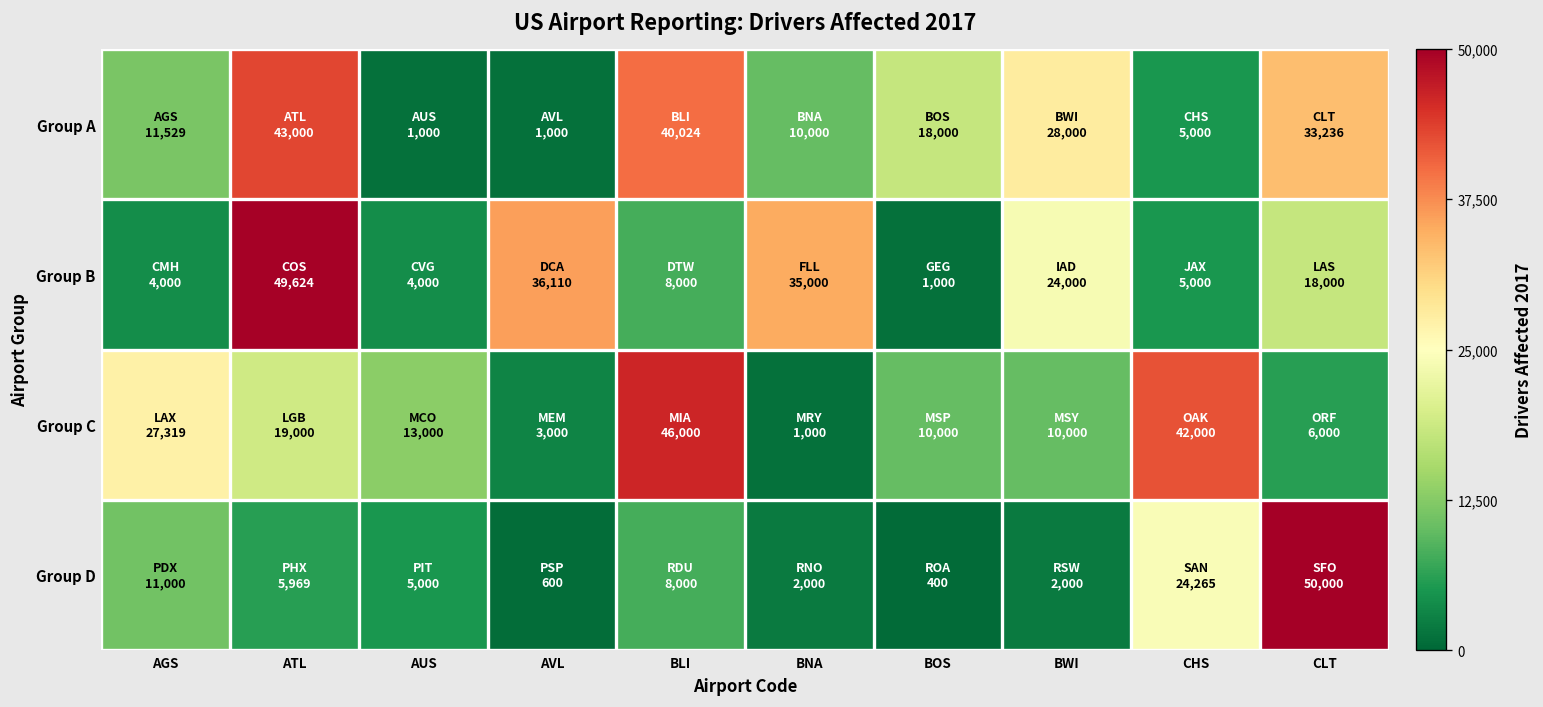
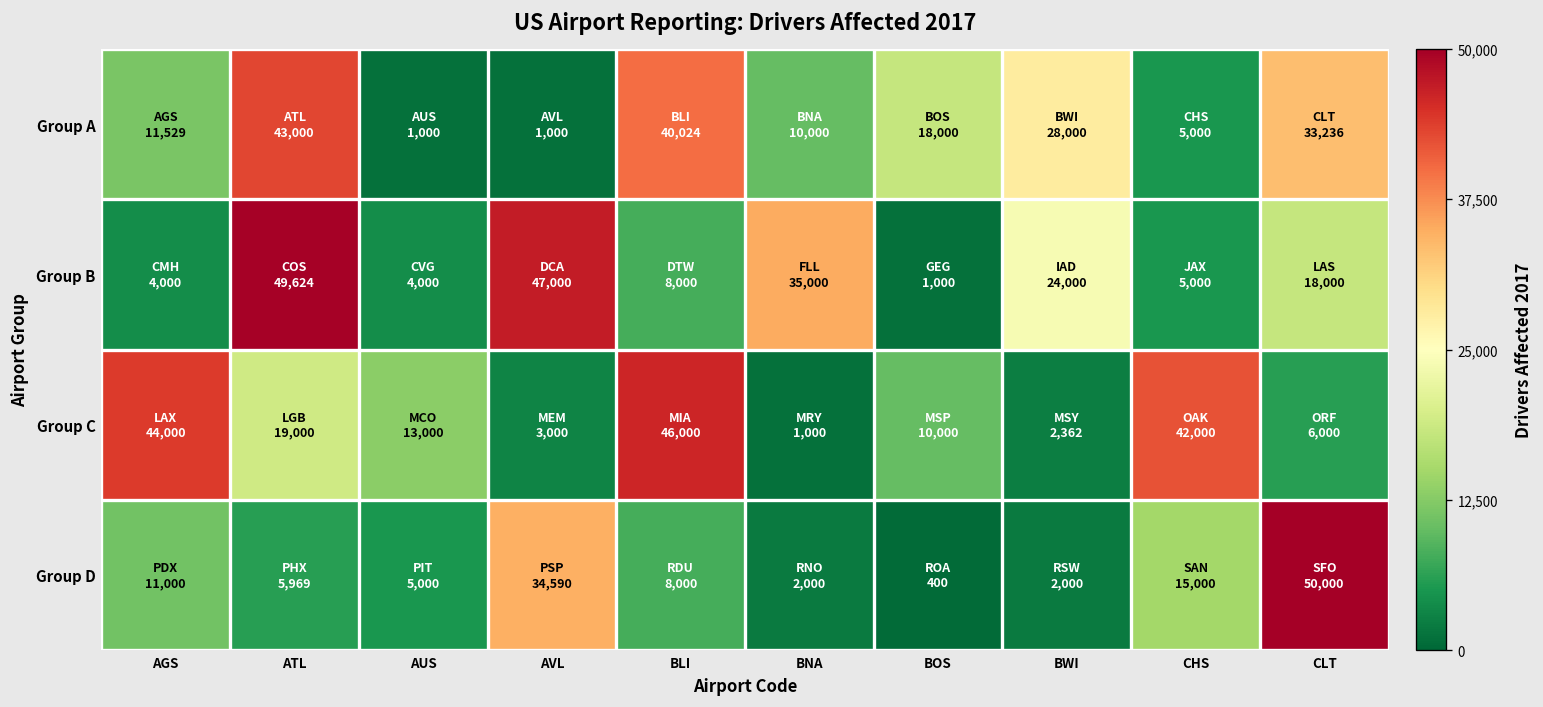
  {
    "Group A": {
      "AGS": "11,529",
      "ATL": "43,000",
      "AUS": "1,000",
      "AVL": "1,000",
      "BLI": "40,024",
      "BNA": "10,000",
      "BOS": "18,000",
      "BWI": "28,000",
      "CHS": "5,000",
      "CLT": "33,236"
    },
    "Group B": {
      "AGS": "4,000",
      "ATL": "49,624",
      "AUS": "4,000",
-     "AVL": "36,110",
+     "AVL": "47,000",
      "BLI": "8,000",
      "BNA": "35,000",
      "BOS": "1,000",
      "BWI": "24,000",
      "CHS": "5,000",
      "CLT": "18,000"
    },
    "Group C": {
-     "AGS": "27,319",
+     "AGS": "44,000",
      "ATL": "19,000",
      "AUS": "13,000",
      "AVL": "3,000",
      "BLI": "46,000",
      "BNA": "1,000",
      "BOS": "10,000",
-     "BWI": "10,000",
+     "BWI": "2,362",
      "CHS": "42,000",
      "CLT": "6,000"
    },
    "Group D": {
      "AGS": "11,000",
      "ATL": "5,969",
      "AUS": "5,000",
-     "AVL": "600",
+     "AVL": "34,590",
      "BLI": "8,000",
      "BNA": "2,000",
      "BOS": "400",
      "BWI": "2,000",
-     "CHS": "24,265",
+     "CHS": "15,000",
      "CLT": "50,000"
    }
  }
